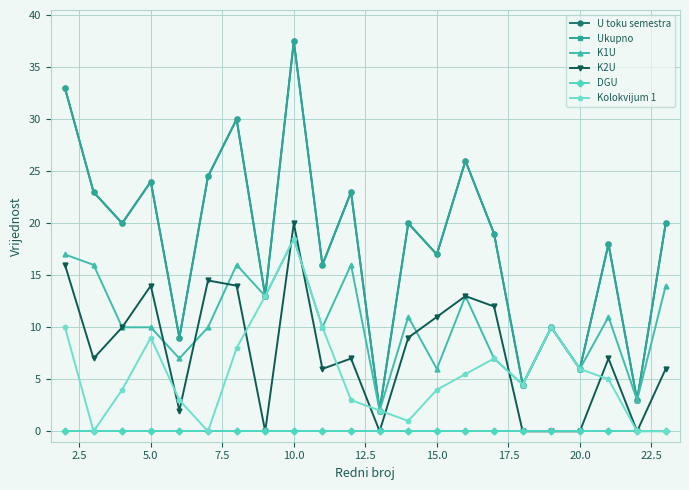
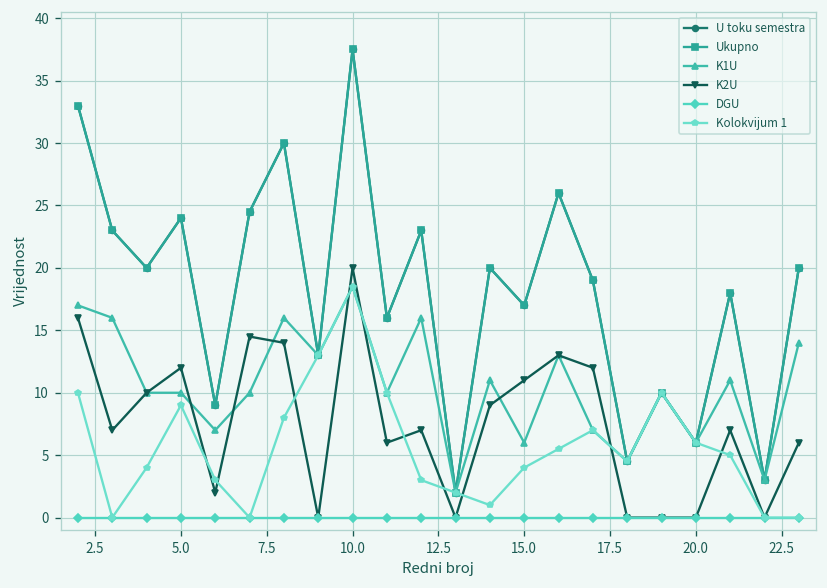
  {
    "K2U": {
-     "5.0": 14,
+     "5.0": 12,
      "10.0": 20,
      "15.0": 11
    }
  }
